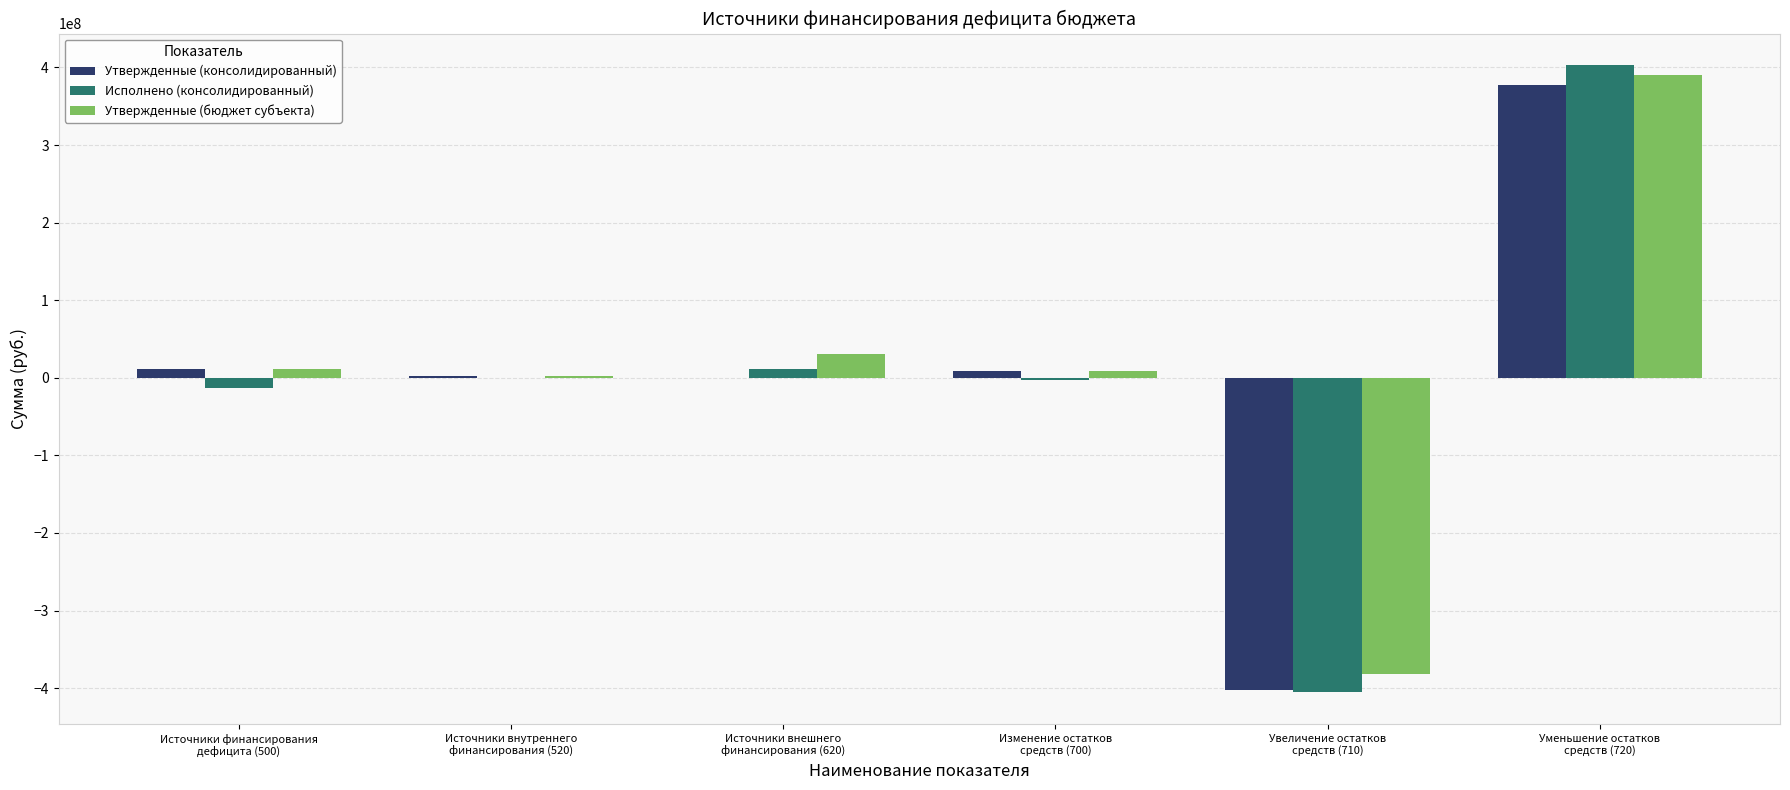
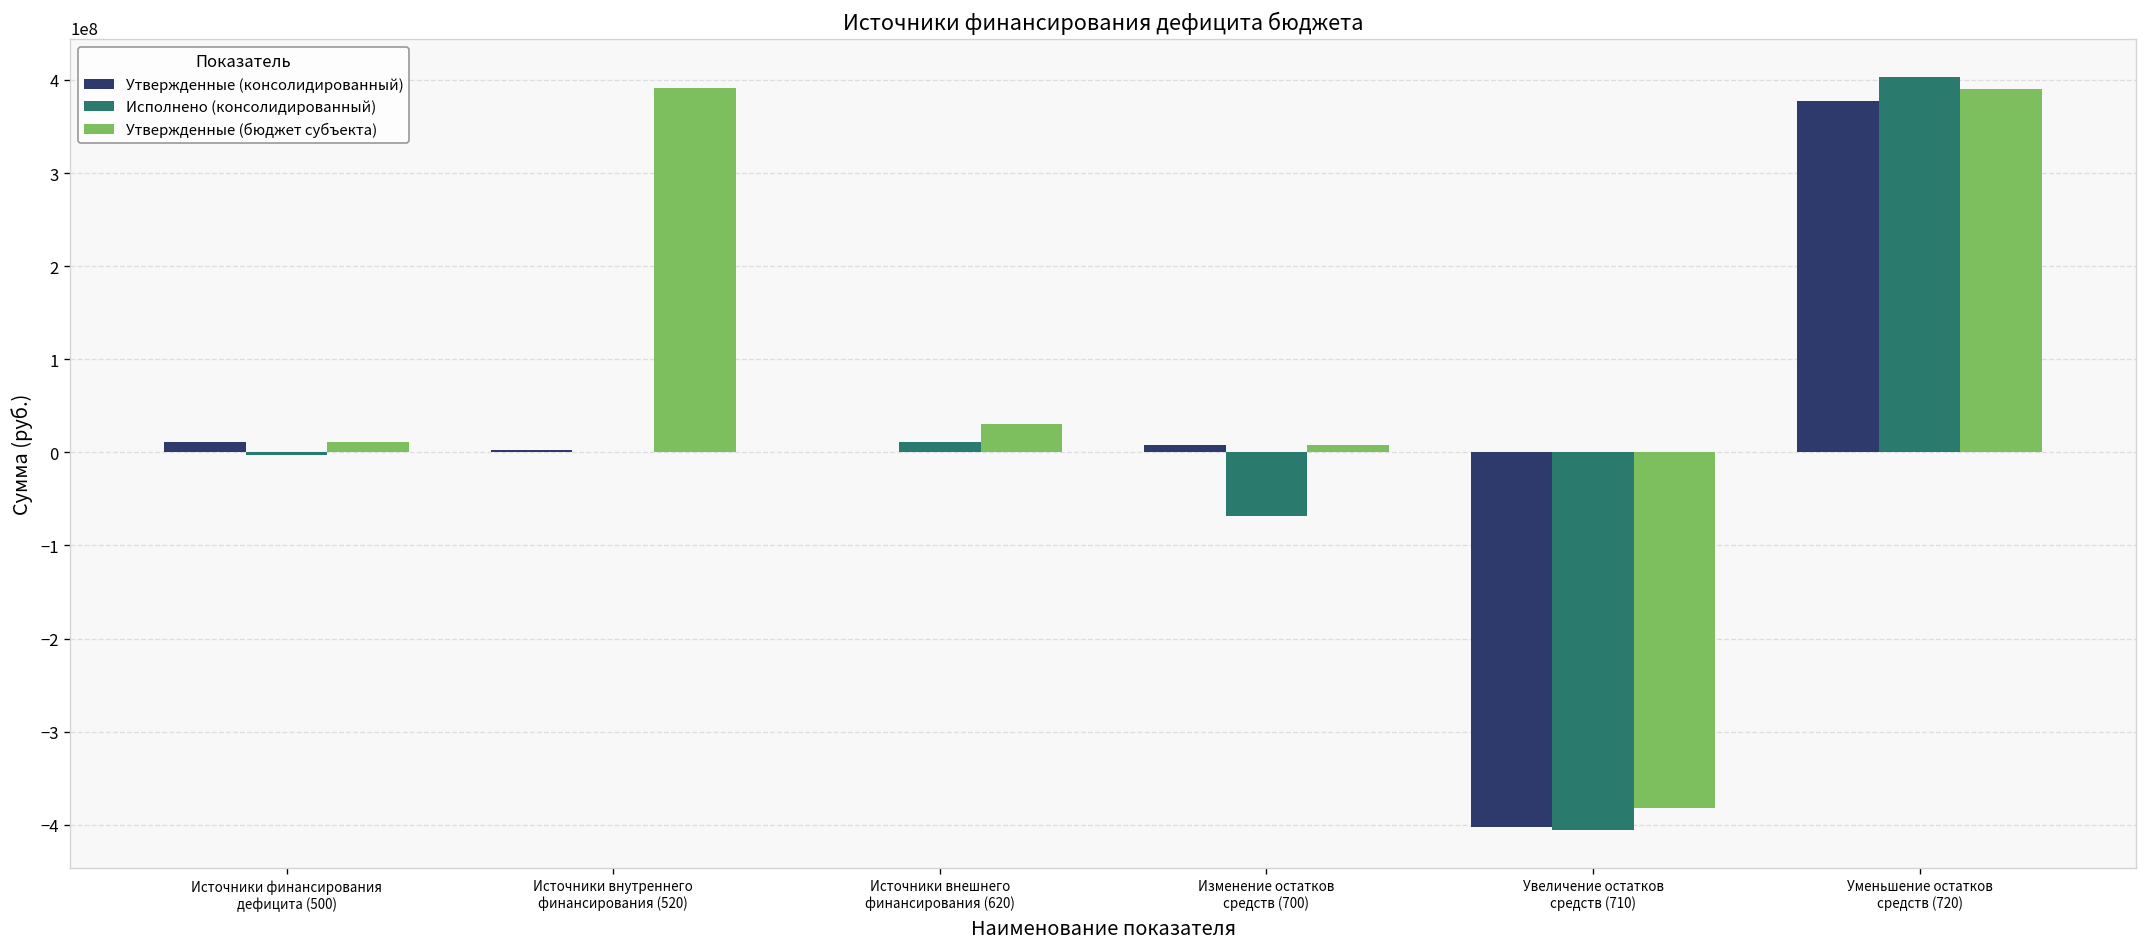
  {
    "Утвержденные (консолидированный)": {
      "Источники финансирования дефицита (500)": 10000000,
      "Источники внешнего финансирования (620)": 0,
      "Изменение остатков средств (700)": 10000000,
      "Увеличение остатков средств (710)": -400000000,
      "Уменьшение остатков средств (720)": 380000000
    },
    "Исполнено (консолидированный)": {
-     "Источники финансирования дефицита (500)": -10000000,
+     "Источники финансирования дефицита (500)": 0,
      "Источники внутреннего финансирования (520)": 0,
      "Источники внешнего финансирования (620)": 10000000,
-     "Изменение остатков средств (700)": 0,
+     "Изменение остатков средств (700)": -70000000,
      "Увеличение остатков средств (710)": -410000000,
      "Уменьшение остатков средств (720)": 400000000
    },
    "Утвержденные (бюджет субъекта)": {
      "Источники финансирования дефицита (500)": 10000000,
-     "Источники внутреннего финансирования (520)": 0,
+     "Источники внутреннего финансирования (520)": 390000000,
      "Источники внешнего финансирования (620)": 30000000,
      "Изменение остатков средств (700)": 10000000,
      "Увеличение остатков средств (710)": -380000000,
      "Уменьшение остатков средств (720)": 390000000
    }
  }
